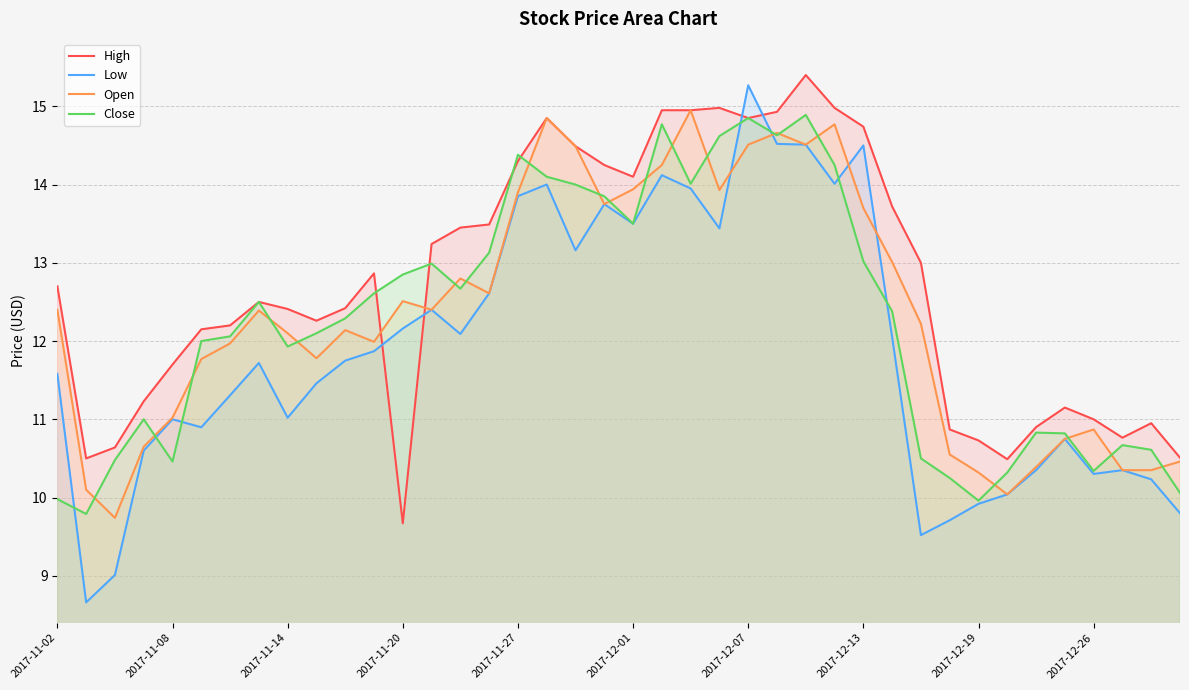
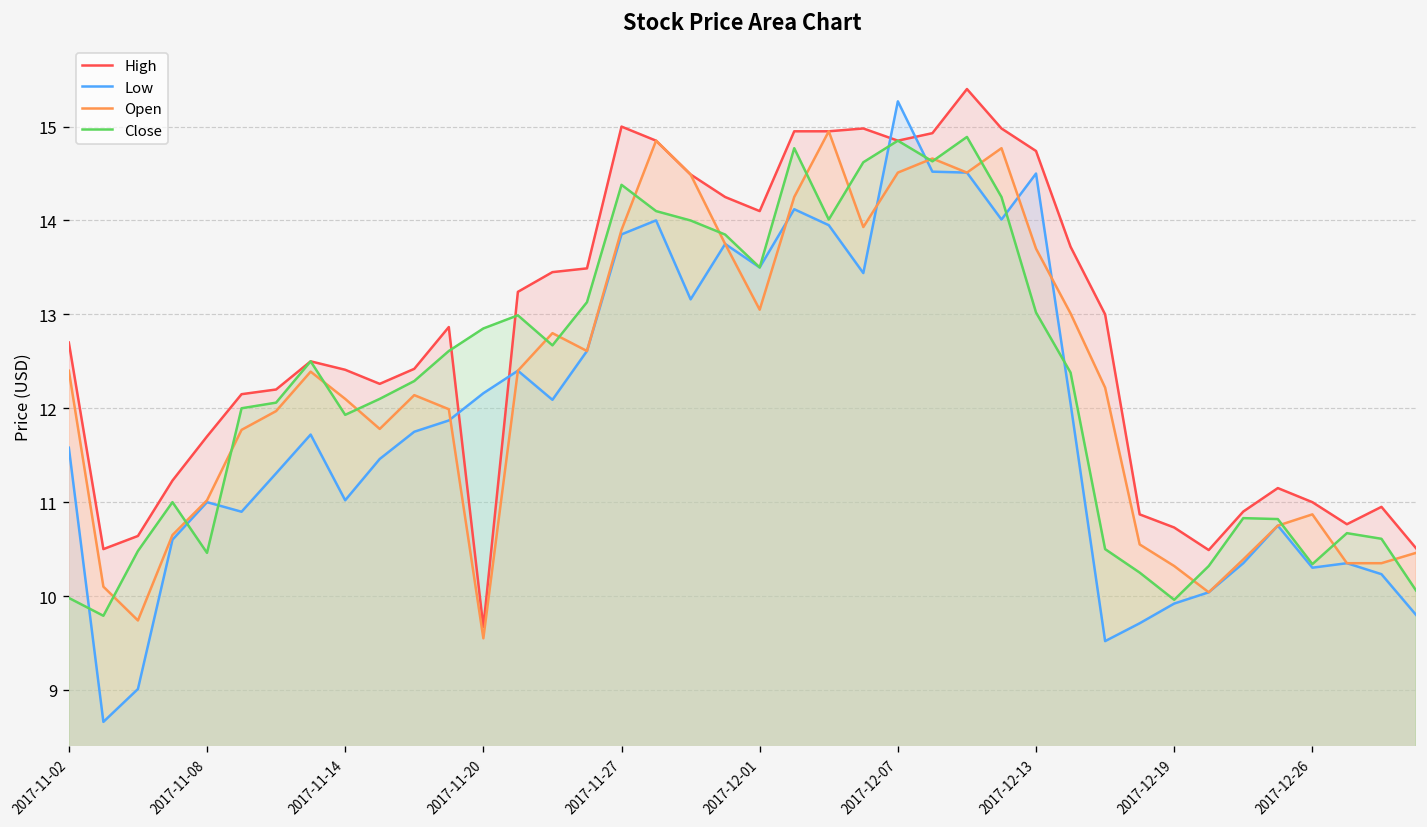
  {
    "High": {
      "2017-11-02": 12.7,
      "2017-11-08": 11.7,
      "2017-11-14": 12.4,
      "2017-11-20": 9.7,
-     "2017-11-27": 14.3,
+     "2017-11-27": 15.0,
      "2017-12-01": 14.1,
      "2017-12-13": 14.7,
      "2017-12-19": 10.7,
      "2017-12-26": 11.0
    },
    "Low": {
      "2017-11-02": 11.6,
      "2017-11-14": 11.0,
      "2017-11-20": 12.2,
      "2017-11-27": 13.9,
      "2017-12-07": 15.3,
      "2017-12-13": 14.5,
      "2017-12-19": 9.9,
      "2017-12-26": 10.3
    },
    "Open": {
      "2017-11-02": 12.4,
      "2017-11-14": 12.1,
-     "2017-11-20": 12.5,
+     "2017-11-20": 9.6,
      "2017-11-27": 13.9,
-     "2017-12-01": 13.9,
+     "2017-12-01": 13.1,
      "2017-12-07": 14.5,
      "2017-12-13": 13.7,
      "2017-12-19": 10.3,
      "2017-12-26": 10.9
    },
    "Close": {
      "2017-11-02": 10.0,
      "2017-11-08": 10.5,
      "2017-11-14": 11.9,
      "2017-11-20": 12.9,
      "2017-11-27": 14.4,
      "2017-12-13": 13.0,
      "2017-12-19": 10.0,
      "2017-12-26": 10.3
    }
  }
